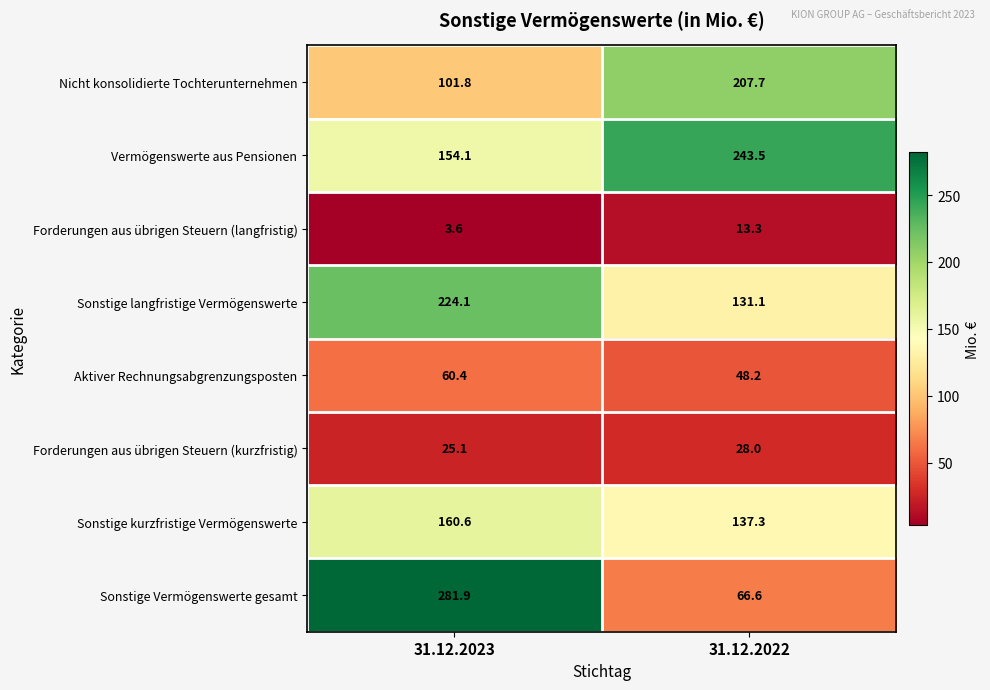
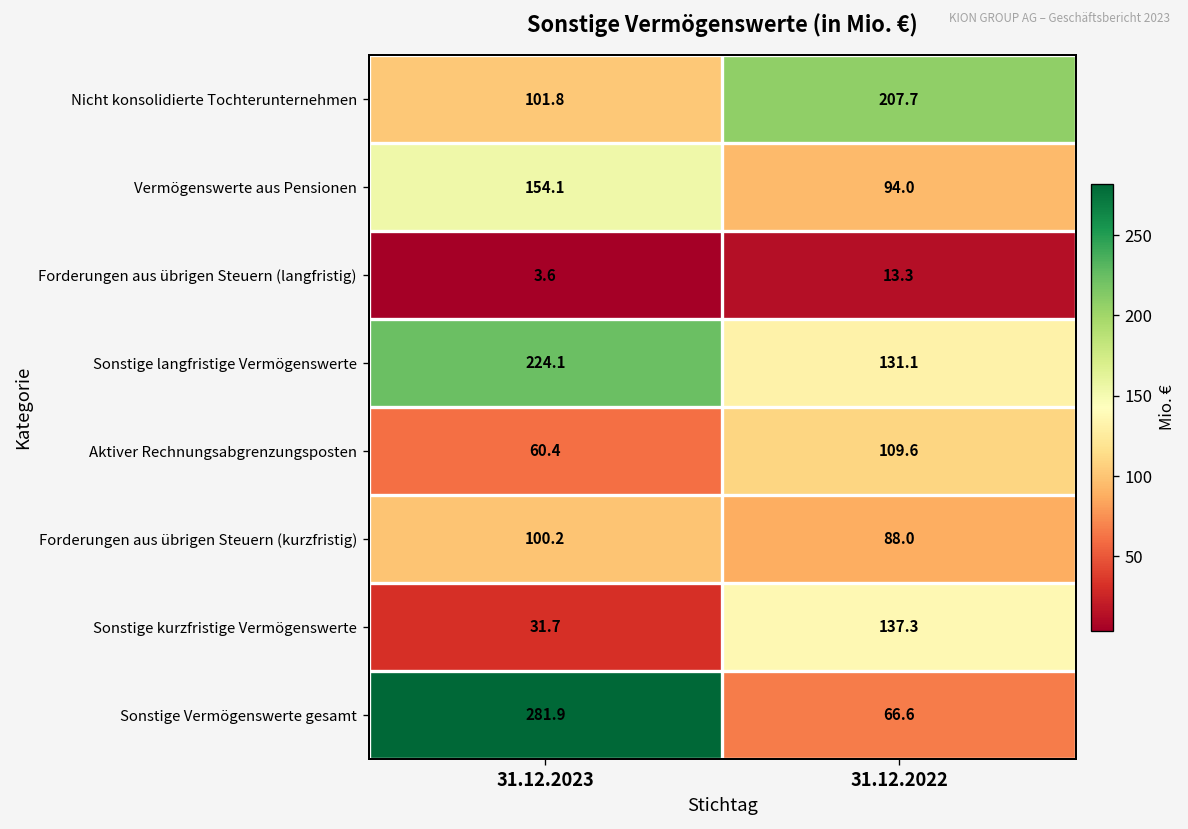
  {
    "Nicht konsolidierte Tochterunternehmen": {
      "31.12.2023": 101.8,
      "31.12.2022": 207.7
    },
    "Vermögenswerte aus Pensionen": {
      "31.12.2023": 154.1,
-     "31.12.2022": 243.5
+     "31.12.2022": 94.0
    },
    "Forderungen aus übrigen Steuern (langfristig)": {
      "31.12.2023": 3.6,
      "31.12.2022": 13.3
    },
    "Sonstige langfristige Vermögenswerte": {
      "31.12.2023": 224.1,
      "31.12.2022": 131.1
    },
    "Aktiver Rechnungsabgrenzungsposten": {
      "31.12.2023": 60.4,
-     "31.12.2022": 48.2
+     "31.12.2022": 109.6
    },
    "Forderungen aus übrigen Steuern (kurzfristig)": {
-     "31.12.2023": 25.1,
-     "31.12.2022": 28.0
+     "31.12.2023": 100.2,
+     "31.12.2022": 88.0
    },
    "Sonstige kurzfristige Vermögenswerte": {
-     "31.12.2023": 160.6,
+     "31.12.2023": 31.7,
      "31.12.2022": 137.3
    },
    "Sonstige Vermögenswerte gesamt": {
      "31.12.2023": 281.9,
      "31.12.2022": 66.6
    }
  }
